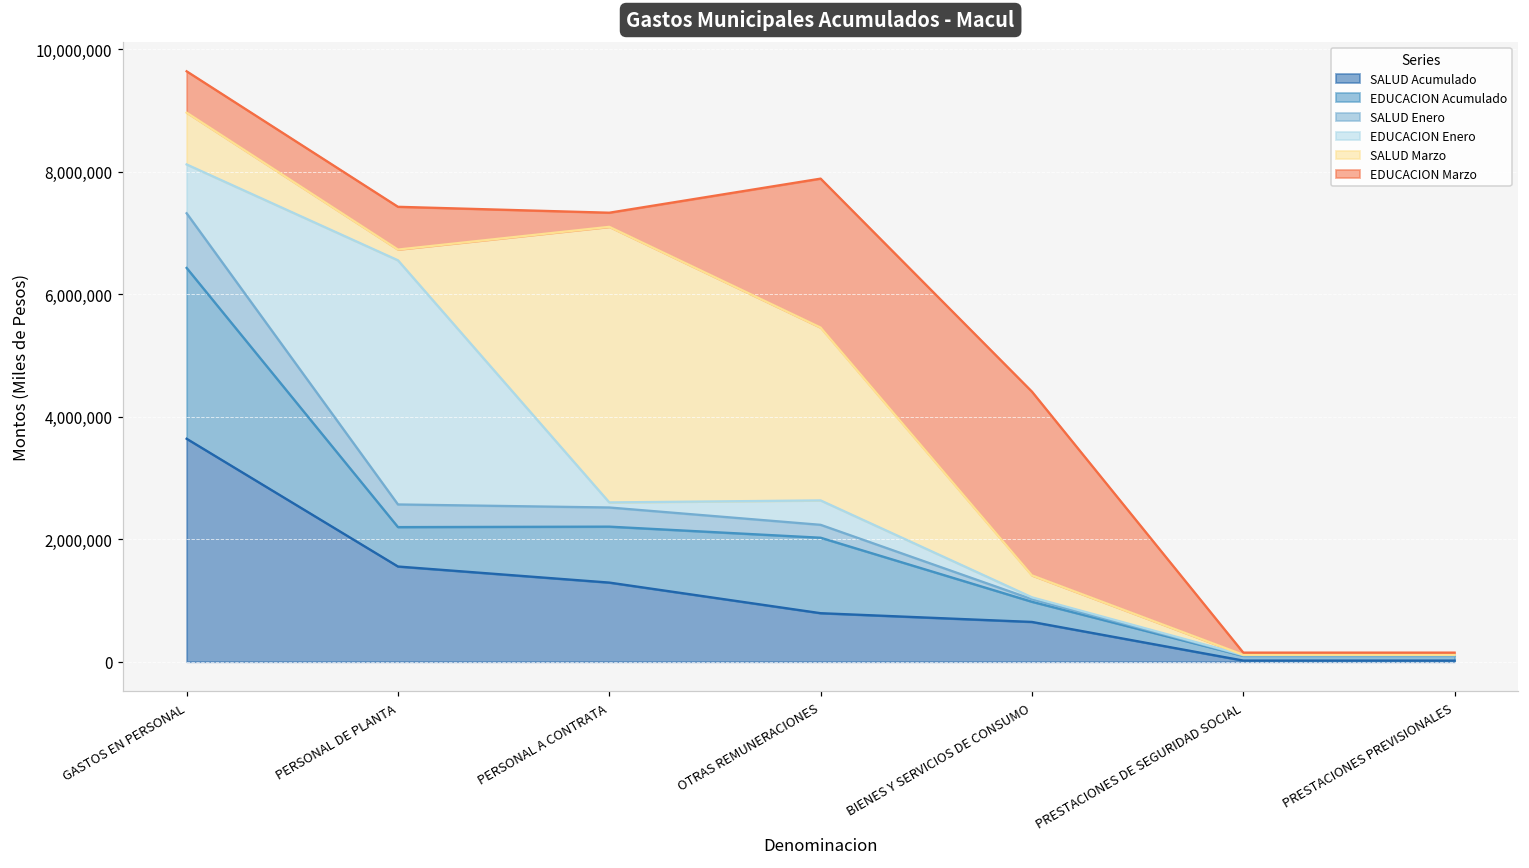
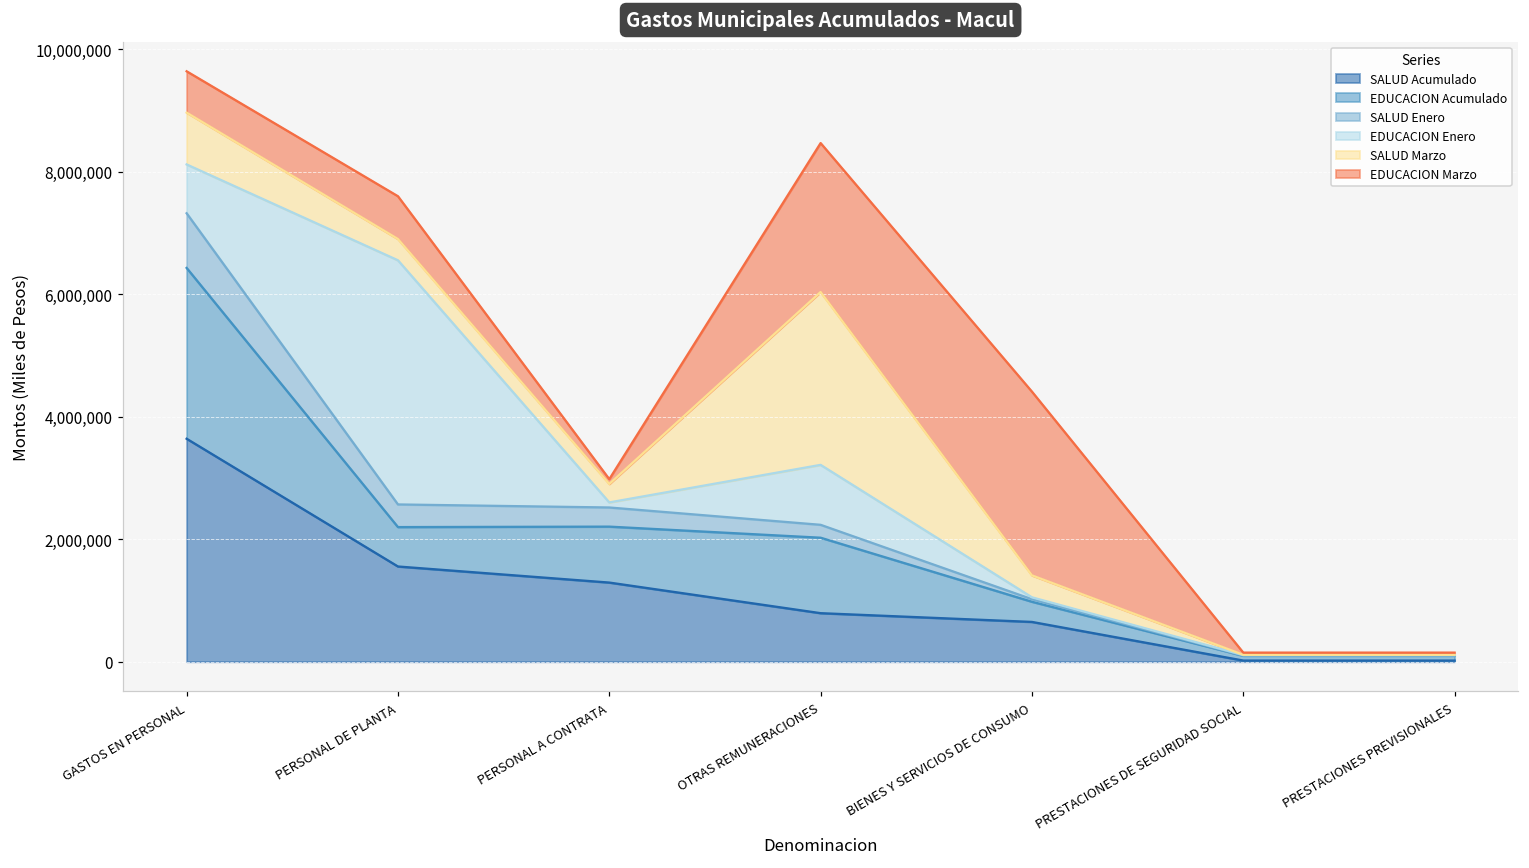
  {
    "EDUCACION Enero": {
      "GASTOS EN PERSONAL": "800,000",
      "PERSONAL DE PLANTA": "4,000,000",
      "PERSONAL A CONTRATA": "100,000",
-     "OTRAS REMUNERACIONES": "400,000"
+     "OTRAS REMUNERACIONES": "1,000,000"
    },
    "SALUD Marzo": {
      "GASTOS EN PERSONAL": "800,000",
-     "PERSONAL DE PLANTA": "200,000",
-     "PERSONAL A CONTRATA": "4,500,000",
+     "PERSONAL DE PLANTA": "300,000",
+     "PERSONAL A CONTRATA": "300,000",
      "OTRAS REMUNERACIONES": "2,800,000",
      "BIENES Y SERVICIOS DE CONSUMO": "400,000"
    },
    "EDUCACION Marzo": {
      "GASTOS EN PERSONAL": "700,000",
      "PERSONAL DE PLANTA": "700,000",
-     "PERSONAL A CONTRATA": "200,000",
+     "PERSONAL A CONTRATA": "100,000",
      "OTRAS REMUNERACIONES": "2,400,000",
      "BIENES Y SERVICIOS DE CONSUMO": "3,000,000"
    }
  }
